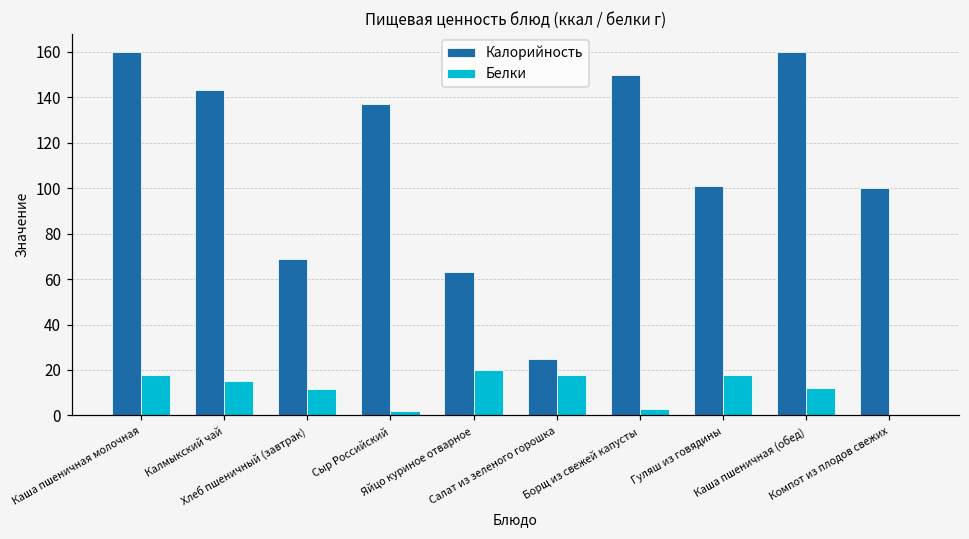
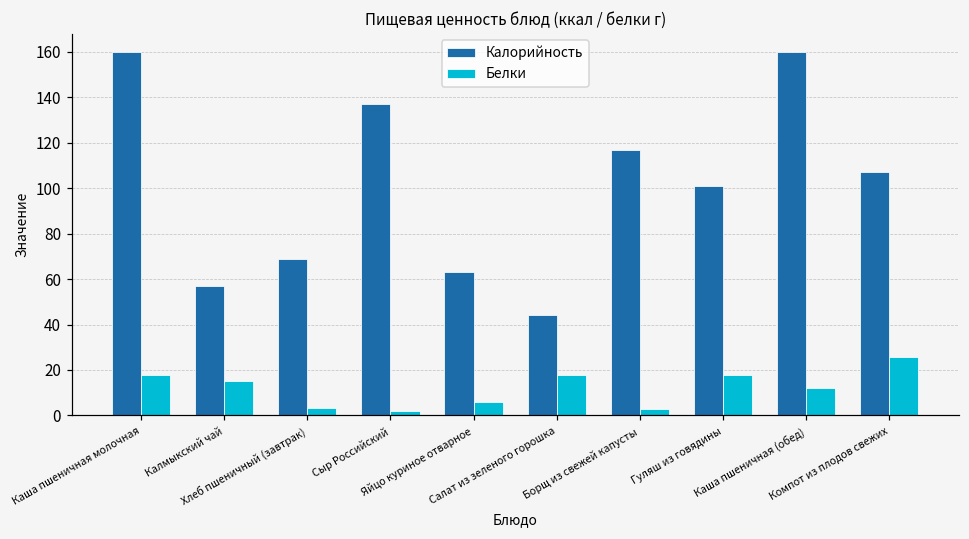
  {
    "Калорийность": {
      "Каша пшеничная молочная": 160,
-     "Калмыкский чай": 143,
+     "Калмыкский чай": 57,
      "Хлеб пшеничный (завтрак)": 69,
      "Сыр Российский": 137,
      "Яйцо куриное отварное": 63,
-     "Салат из зеленого горошка": 25,
-     "Борщ из свежей капусты": 150,
+     "Салат из зеленого горошка": 44,
+     "Борщ из свежей капусты": 117,
      "Гуляш из говядины": 101,
      "Каша пшеничная (обед)": 160,
-     "Компот из плодов свежих": 100
+     "Компот из плодов свежих": 107
    },
    "Белки": {
      "Каша пшеничная молочная": 18,
      "Калмыкский чай": 15,
-     "Хлеб пшеничный (завтрак)": 12,
+     "Хлеб пшеничный (завтрак)": 4,
      "Сыр Российский": 2,
-     "Яйцо куриное отварное": 20,
+     "Яйцо куриное отварное": 6,
      "Салат из зеленого горошка": 18,
      "Борщ из свежей капусты": 3,
      "Гуляш из говядины": 18,
      "Каша пшеничная (обед)": 12,
-     "Компот из плодов свежих": 0
+     "Компот из плодов свежих": 26
    }
  }
